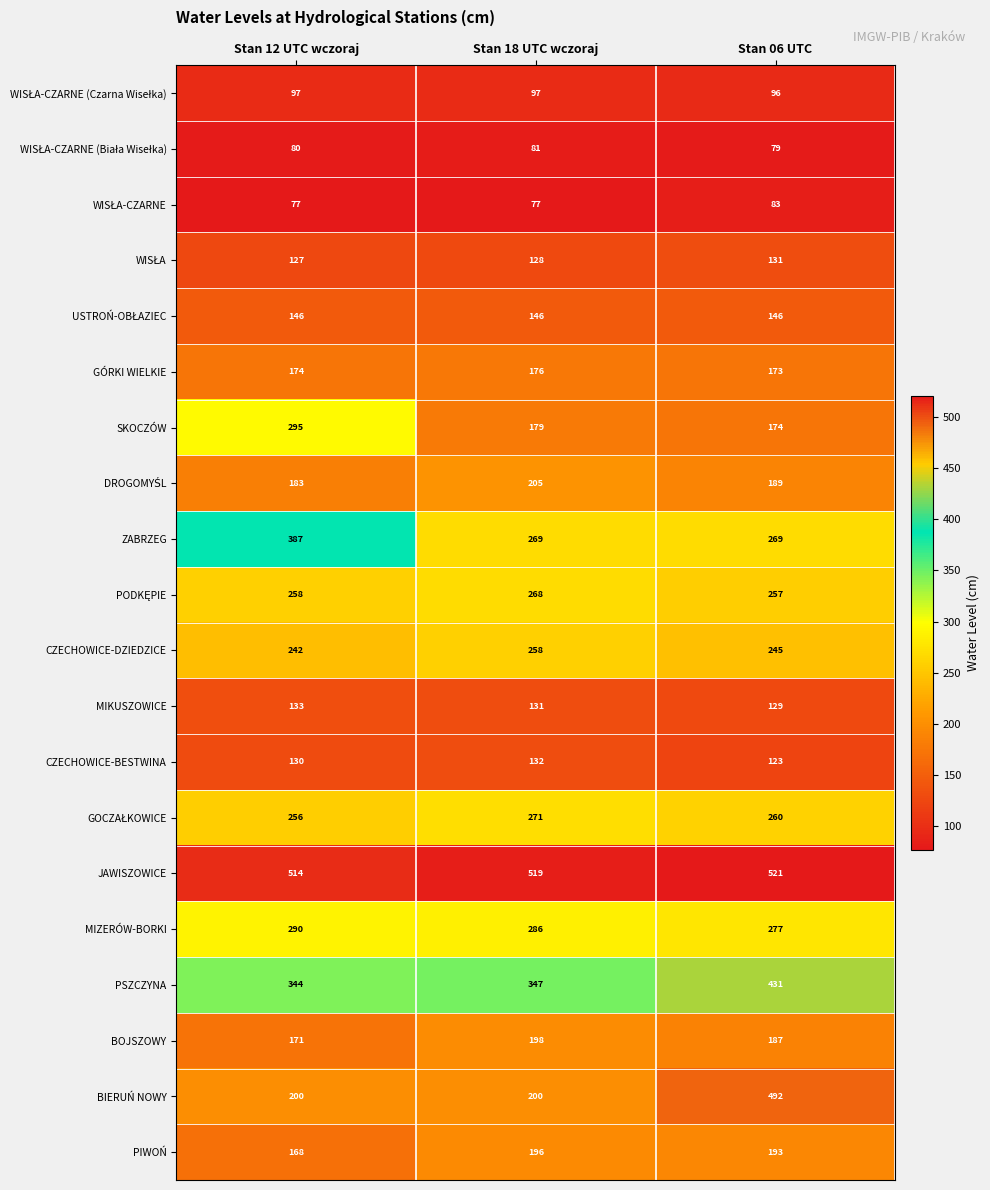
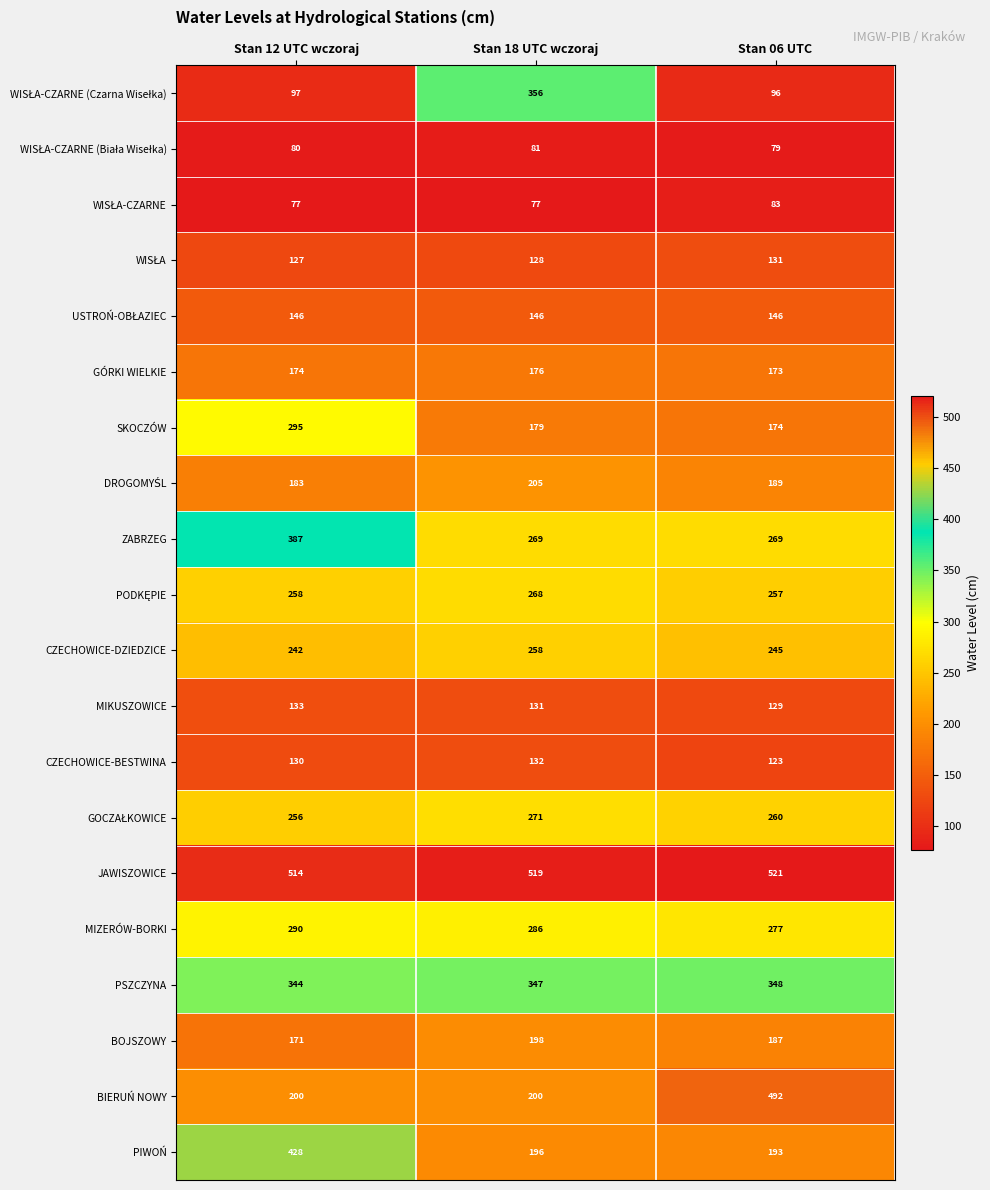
  {
    "WISŁA-CZARNE (Czarna Wisełka)": {
      "Stan 12 UTC wczoraj": 97,
-     "Stan 18 UTC wczoraj": 97,
+     "Stan 18 UTC wczoraj": 356,
      "Stan 06 UTC": 96
    },
    "WISŁA-CZARNE (Biała Wisełka)": {
      "Stan 12 UTC wczoraj": 80,
      "Stan 18 UTC wczoraj": 81,
      "Stan 06 UTC": 79
    },
    "WISŁA-CZARNE": {
      "Stan 12 UTC wczoraj": 77,
      "Stan 18 UTC wczoraj": 77,
      "Stan 06 UTC": 83
    },
    "WISŁA": {
      "Stan 12 UTC wczoraj": 127,
      "Stan 18 UTC wczoraj": 128,
      "Stan 06 UTC": 131
    },
    "USTROŃ-OBŁAZIEC": {
      "Stan 12 UTC wczoraj": 146,
      "Stan 18 UTC wczoraj": 146,
      "Stan 06 UTC": 146
    },
    "GÓRKI WIELKIE": {
      "Stan 12 UTC wczoraj": 174,
      "Stan 18 UTC wczoraj": 176,
      "Stan 06 UTC": 173
    },
    "SKOCZÓW": {
      "Stan 12 UTC wczoraj": 295,
      "Stan 18 UTC wczoraj": 179,
      "Stan 06 UTC": 174
    },
    "DROGOMYŚL": {
      "Stan 12 UTC wczoraj": 183,
      "Stan 18 UTC wczoraj": 205,
      "Stan 06 UTC": 189
    },
    "ZABRZEG": {
      "Stan 12 UTC wczoraj": 387,
      "Stan 18 UTC wczoraj": 269,
      "Stan 06 UTC": 269
    },
    "PODKĘPIE": {
      "Stan 12 UTC wczoraj": 258,
      "Stan 18 UTC wczoraj": 268,
      "Stan 06 UTC": 257
    },
    "CZECHOWICE-DZIEDZICE": {
      "Stan 12 UTC wczoraj": 242,
      "Stan 18 UTC wczoraj": 258,
      "Stan 06 UTC": 245
    },
    "MIKUSZOWICE": {
      "Stan 12 UTC wczoraj": 133,
      "Stan 18 UTC wczoraj": 131,
      "Stan 06 UTC": 129
    },
    "CZECHOWICE-BESTWINA": {
      "Stan 12 UTC wczoraj": 130,
      "Stan 18 UTC wczoraj": 132,
      "Stan 06 UTC": 123
    },
    "GOCZAŁKOWICE": {
      "Stan 12 UTC wczoraj": 256,
      "Stan 18 UTC wczoraj": 271,
      "Stan 06 UTC": 260
    },
    "JAWISZOWICE": {
      "Stan 12 UTC wczoraj": 514,
      "Stan 18 UTC wczoraj": 519,
      "Stan 06 UTC": 521
    },
    "MIZERÓW-BORKI": {
      "Stan 12 UTC wczoraj": 290,
      "Stan 18 UTC wczoraj": 286,
      "Stan 06 UTC": 277
    },
    "PSZCZYNA": {
      "Stan 12 UTC wczoraj": 344,
      "Stan 18 UTC wczoraj": 347,
-     "Stan 06 UTC": 431
+     "Stan 06 UTC": 348
    },
    "BOJSZOWY": {
      "Stan 12 UTC wczoraj": 171,
      "Stan 18 UTC wczoraj": 198,
      "Stan 06 UTC": 187
    },
    "BIERUŃ NOWY": {
      "Stan 12 UTC wczoraj": 200,
      "Stan 18 UTC wczoraj": 200,
      "Stan 06 UTC": 492
    },
    "PIWOŃ": {
-     "Stan 12 UTC wczoraj": 168,
+     "Stan 12 UTC wczoraj": 428,
      "Stan 18 UTC wczoraj": 196,
      "Stan 06 UTC": 193
    }
  }
